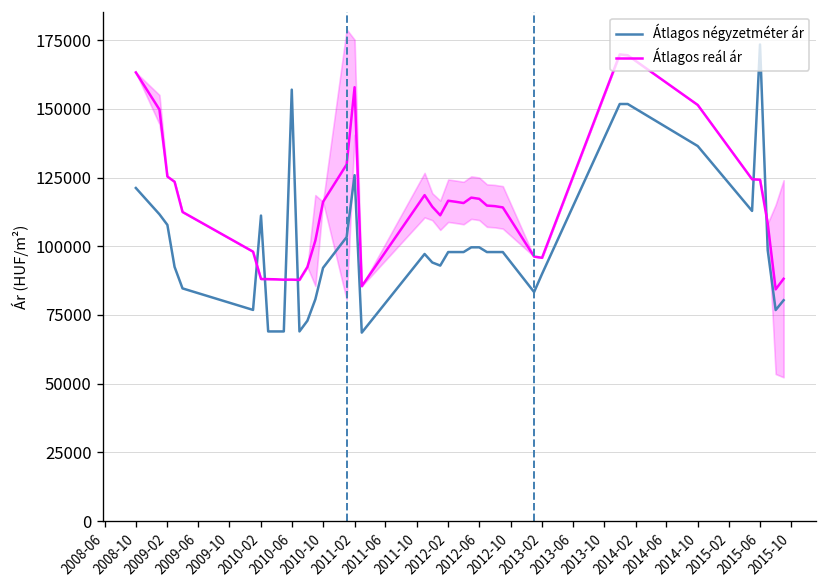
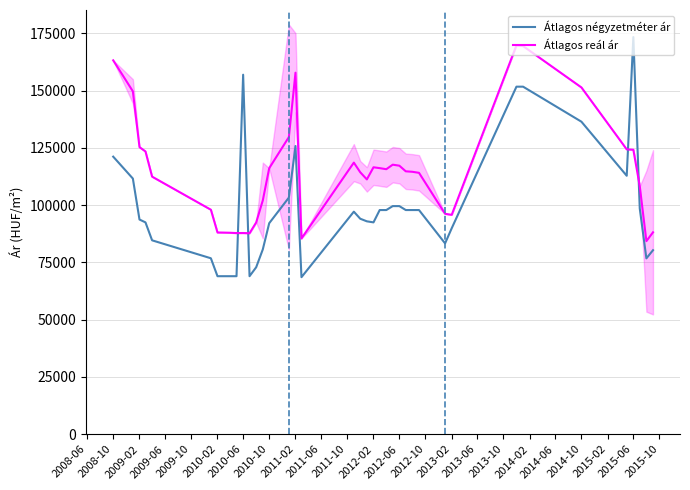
  {
    "Átlagos négyzetméter ár": {
      "2008-10": 121000,
-     "2009-02": 108000,
-     "2010-02": 111000,
+     "2009-02": 94000,
+     "2010-02": 69000,
      "2010-06": 157000,
      "2010-10": 92000,
      "2011-02": 126000,
-     "2012-02": 98000,
+     "2012-02": 93000,
      "2012-06": 100000,
      "2013-02": 90000,
      "2014-10": 136000
    }
  }
